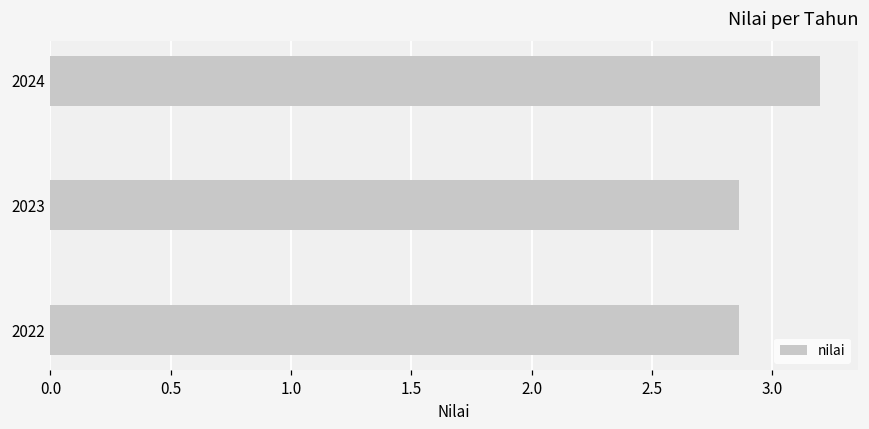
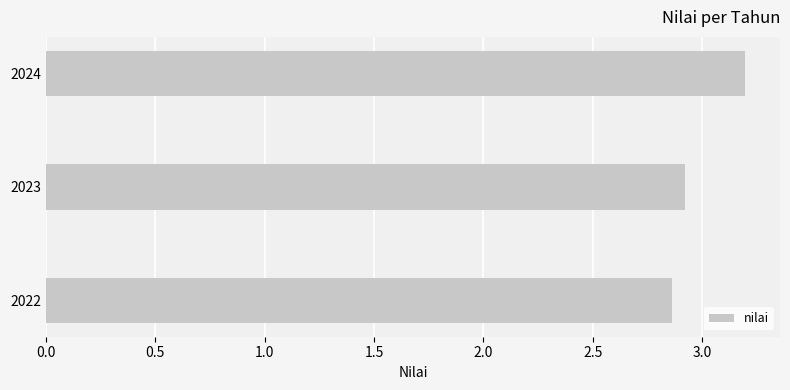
  {
    "2024": 3.20,
-   "2023": 2.86,
+   "2023": 2.92,
    "2022": 2.86
  }
